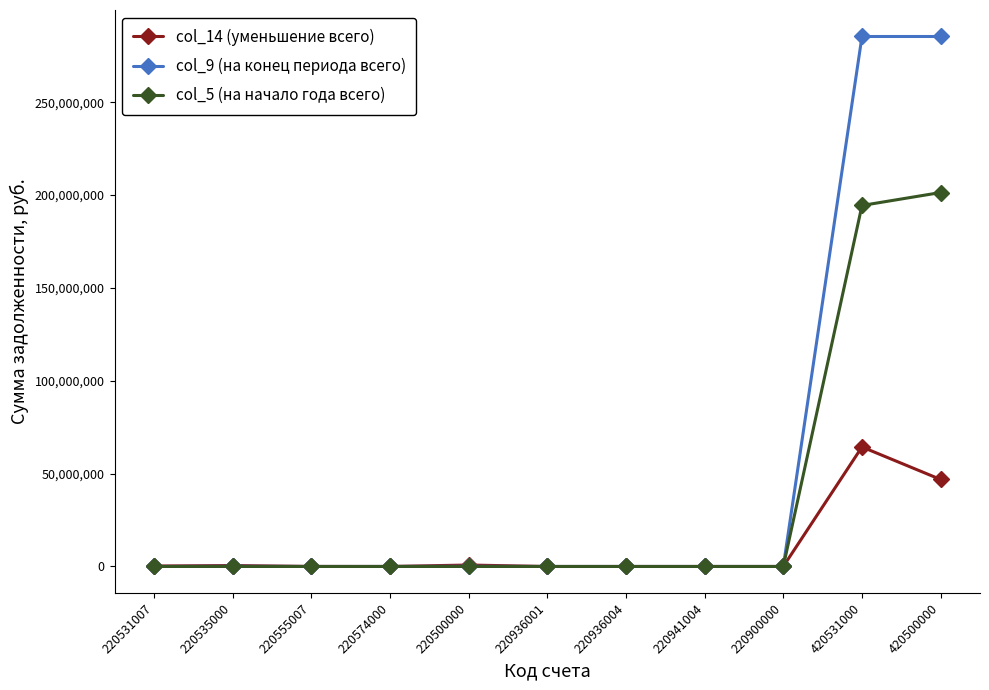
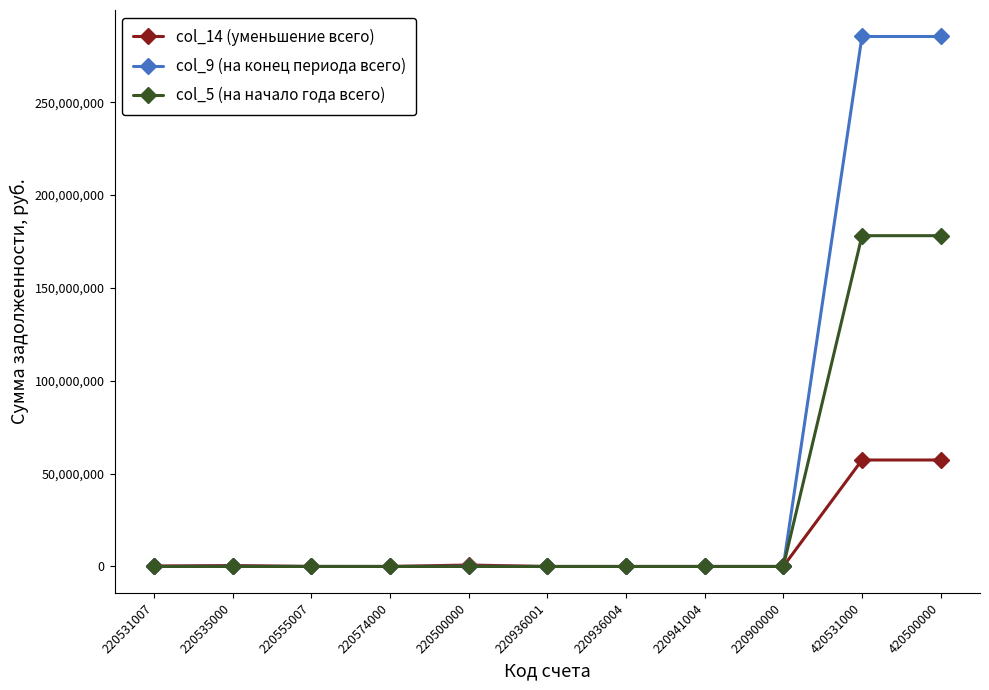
  {
    "col_14 (уменьшение всего)": {
-     "420531000": "64,000,000",
-     "420500000": "47,000,000"
+     "420531000": "57,000,000",
+     "420500000": "57,000,000"
    },
    "col_9 (на конец периода всего)": {
      "420531000": "285,000,000",
      "420500000": "285,000,000"
    },
    "col_5 (на начало года всего)": {
-     "420531000": "194,000,000",
-     "420500000": "201,000,000"
+     "420531000": "178,000,000",
+     "420500000": "178,000,000"
    }
  }
